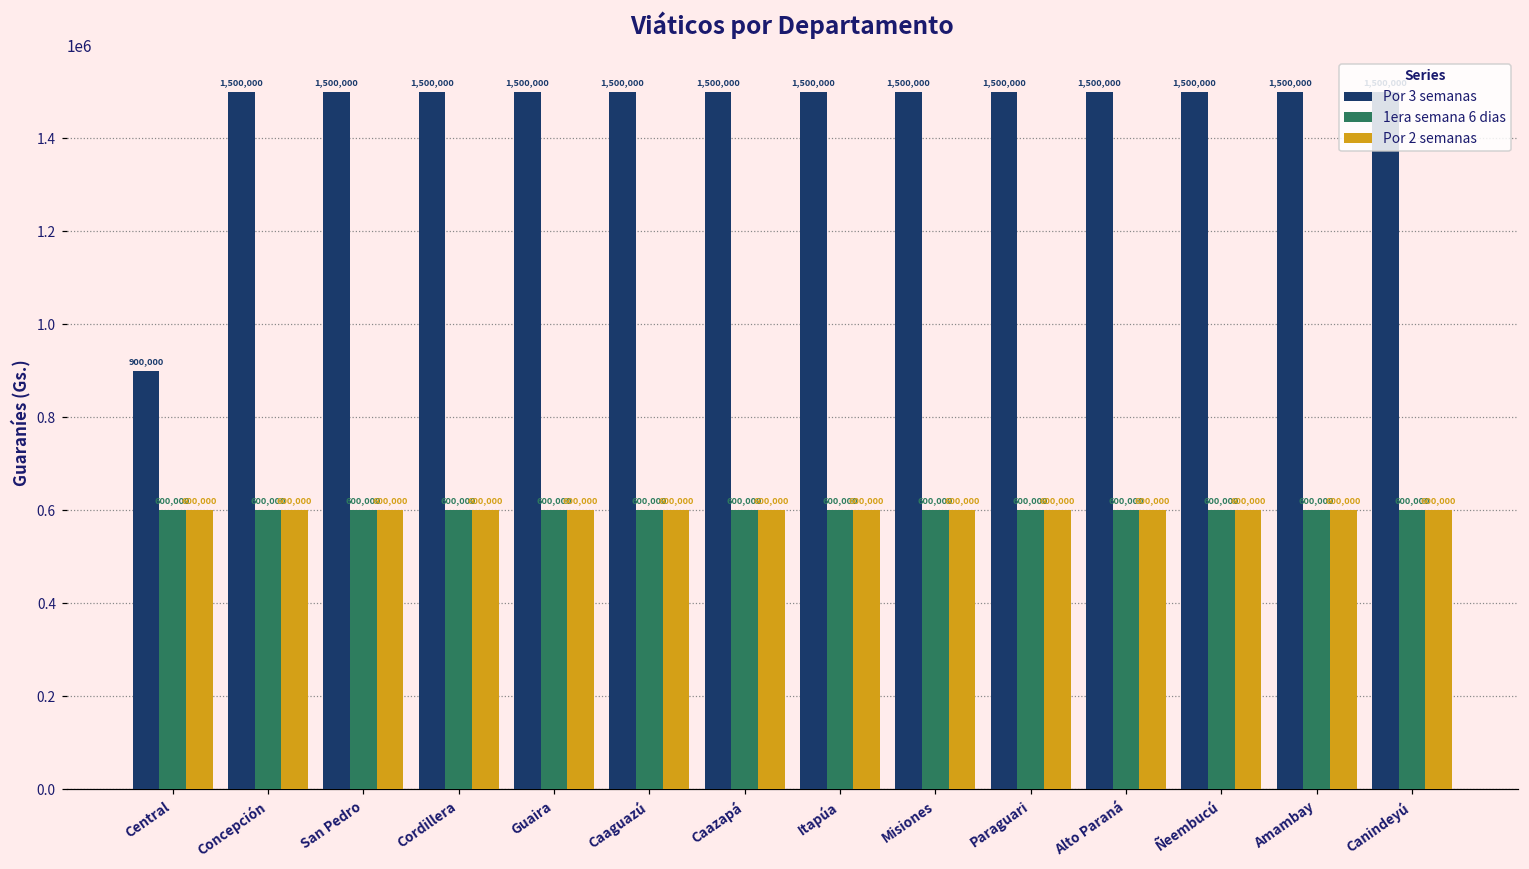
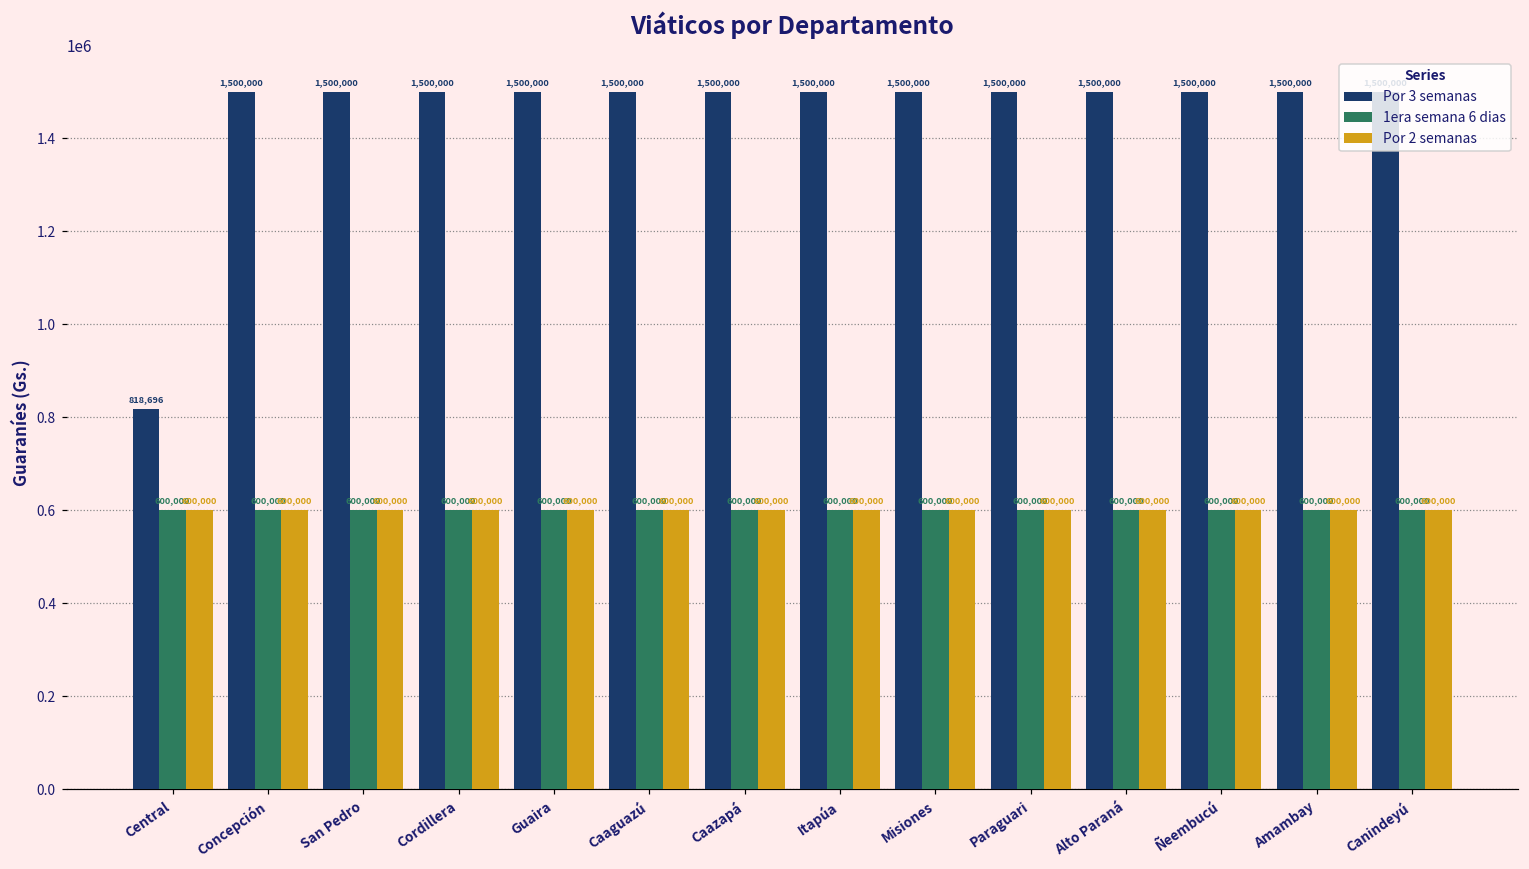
  {
    "Por 3 semanas": {
-     "Central": "900,000",
+     "Central": "818,696",
      "Concepción": "1,500,000",
      "San Pedro": "1,500,000",
      "Cordillera": "1,500,000",
      "Guaira": "1,500,000",
      "Caaguazú": "1,500,000",
      "Caazapá": "1,500,000",
      "Itapúa": "1,500,000",
      "Misiones": "1,500,000",
      "Paraguari": "1,500,000",
      "Alto Paraná": "1,500,000",
      "Ñeembucú": "1,500,000",
      "Amambay": "1,500,000"
    }
  }
